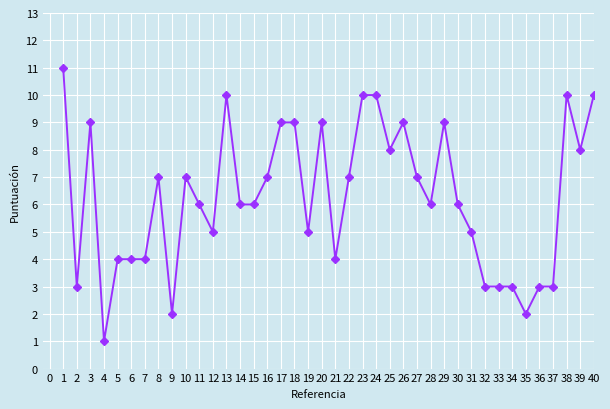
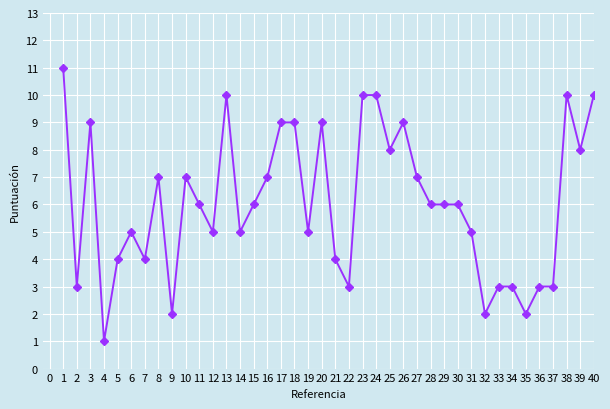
  {
    "1": 11,
    "2": 3,
    "3": 9,
    "4": 1,
    "5": 4,
-   "6": 4,
+   "6": 5,
    "7": 4,
    "8": 7,
    "9": 2,
    "10": 7,
    "11": 6,
    "12": 5,
    "13": 10,
-   "14": 6,
+   "14": 5,
    "15": 6,
    "16": 7,
    "17": 9,
    "18": 9,
    "19": 5,
    "20": 9,
    "21": 4,
-   "22": 7,
+   "22": 3,
    "23": 10,
    "24": 10,
    "25": 8,
    "26": 9,
    "27": 7,
    "28": 6,
-   "29": 9,
+   "29": 6,
    "30": 6,
    "31": 5,
-   "32": 3,
+   "32": 2,
    "33": 3,
    "34": 3,
    "35": 2,
    "36": 3,
    "37": 3,
    "38": 10,
    "39": 8,
    "40": 10
  }
